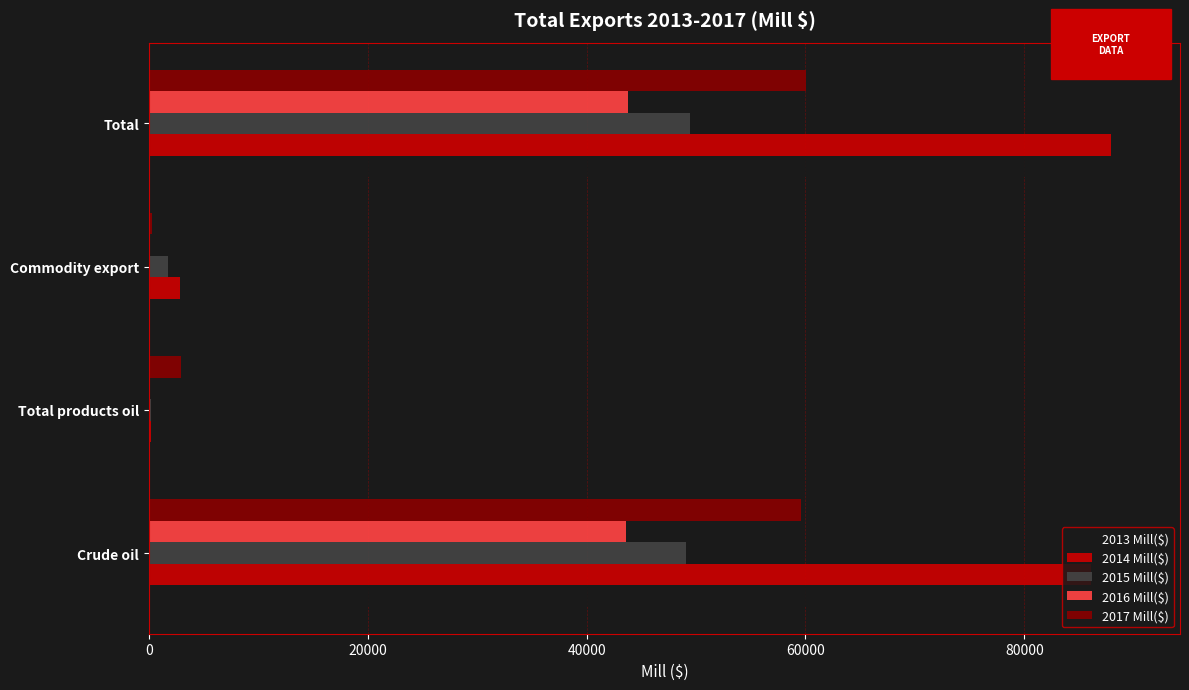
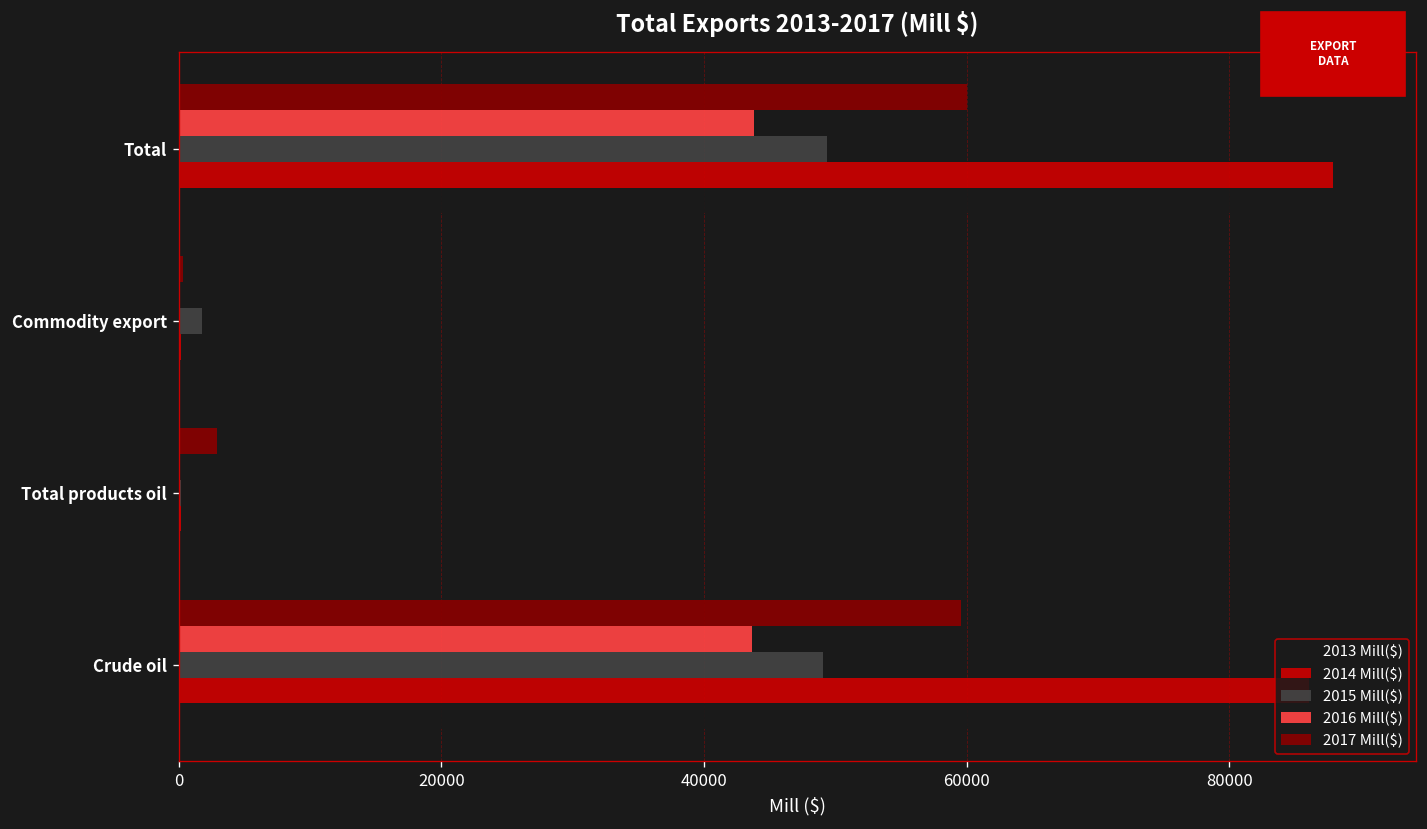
  {
    "2013 Mill($)": {
      "Total": 89700,
      "Commodity export": 300,
      "Total products oil": 2600,
      "Crude oil": 61600
    },
    "2014 Mill($)": {
      "Total": 87900,
-     "Commodity export": 2900
+     "Commodity export": 200
    },
    "2015 Mill($)": {
      "Total": 49400,
      "Commodity export": 1800,
      "Crude oil": 49100
    },
    "2016 Mill($)": {
      "Total": 43800,
      "Crude oil": 43600
    },
    "2017 Mill($)": {
      "Total": 60000,
      "Commodity export": 300,
      "Total products oil": 2900,
      "Crude oil": 59600
    }
  }
